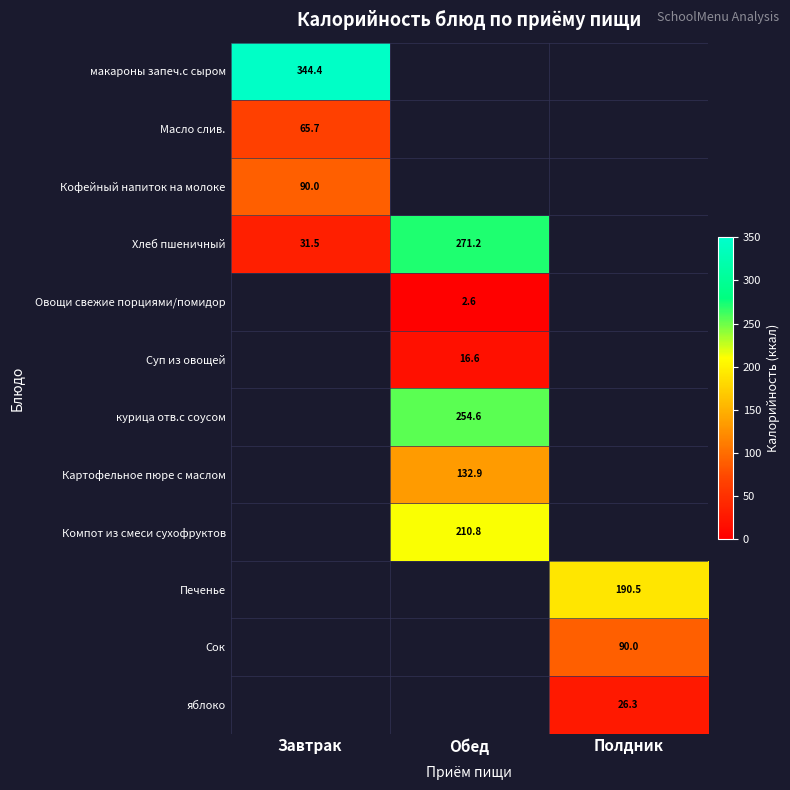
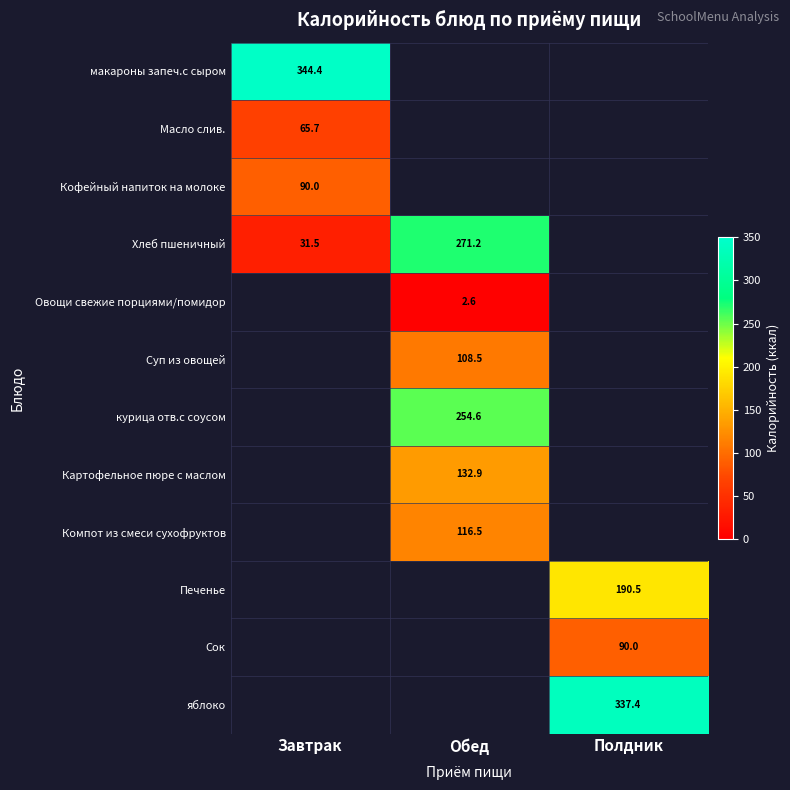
  {
    "макароны запеч.с сыром": {
      "Завтрак": 344.4
    },
    "Масло слив.": {
      "Завтрак": 65.7
    },
    "Кофейный напиток на молоке": {
      "Завтрак": 90.0
    },
    "Хлеб пшеничный": {
      "Завтрак": 31.5,
      "Обед": 271.2
    },
    "Овощи свежие порциями/помидор": {
      "Обед": 2.6
    },
    "Суп из овощей": {
-     "Обед": 16.6
+     "Обед": 108.5
    },
    "курица отв.с соусом": {
      "Обед": 254.6
    },
    "Картофельное пюре с маслом": {
      "Обед": 132.9
    },
    "Компот из смеси сухофруктов": {
-     "Обед": 210.8
+     "Обед": 116.5
    },
    "Печенье": {
      "Полдник": 190.5
    },
    "Сок": {
      "Полдник": 90.0
    },
    "яблоко": {
-     "Полдник": 26.3
+     "Полдник": 337.4
    }
  }
